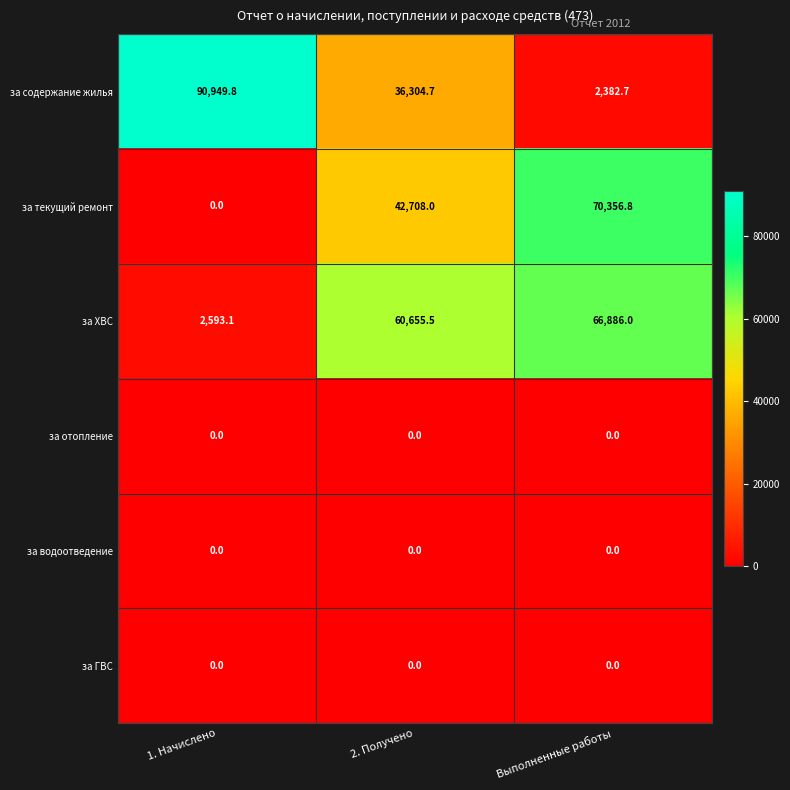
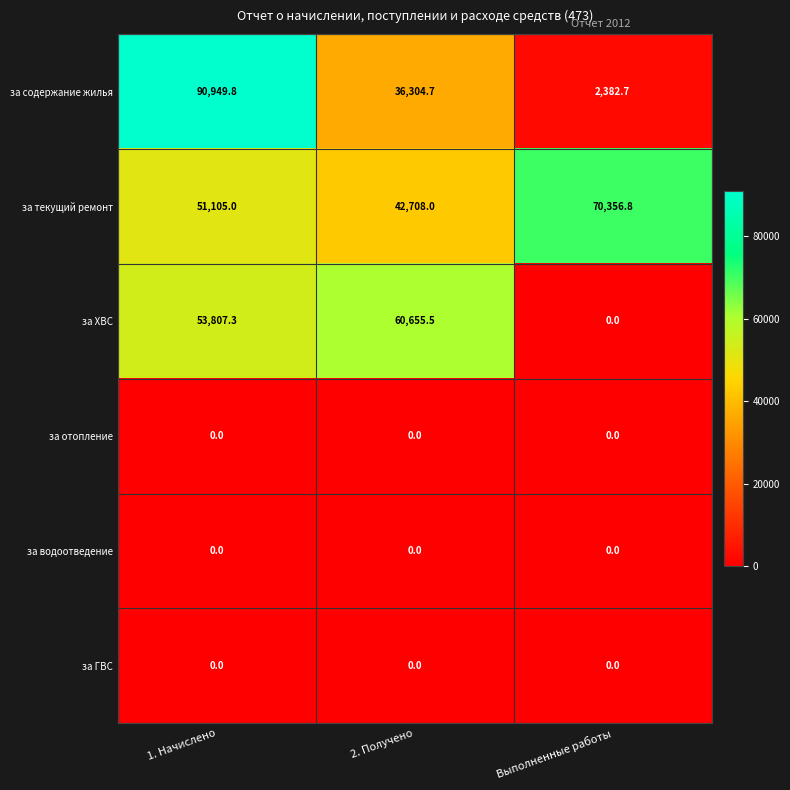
  {
    "за содержание жилья": {
      "1. Начислено": "90,949.8",
      "2. Получено": "36,304.7",
      "Выполненные работы": "2,382.7"
    },
    "за текущий ремонт": {
-     "1. Начислено": "0.0",
+     "1. Начислено": "51,105.0",
      "2. Получено": "42,708.0",
      "Выполненные работы": "70,356.8"
    },
    "за ХВС": {
-     "1. Начислено": "2,593.1",
+     "1. Начислено": "53,807.3",
      "2. Получено": "60,655.5",
-     "Выполненные работы": "66,886.0"
+     "Выполненные работы": "0.0"
    },
    "за отопление": {
      "1. Начислено": "0.0",
      "2. Получено": "0.0",
      "Выполненные работы": "0.0"
    },
    "за водоотведение": {
      "1. Начислено": "0.0",
      "2. Получено": "0.0",
      "Выполненные работы": "0.0"
    },
    "за ГВС": {
      "1. Начислено": "0.0",
      "2. Получено": "0.0",
      "Выполненные работы": "0.0"
    }
  }
